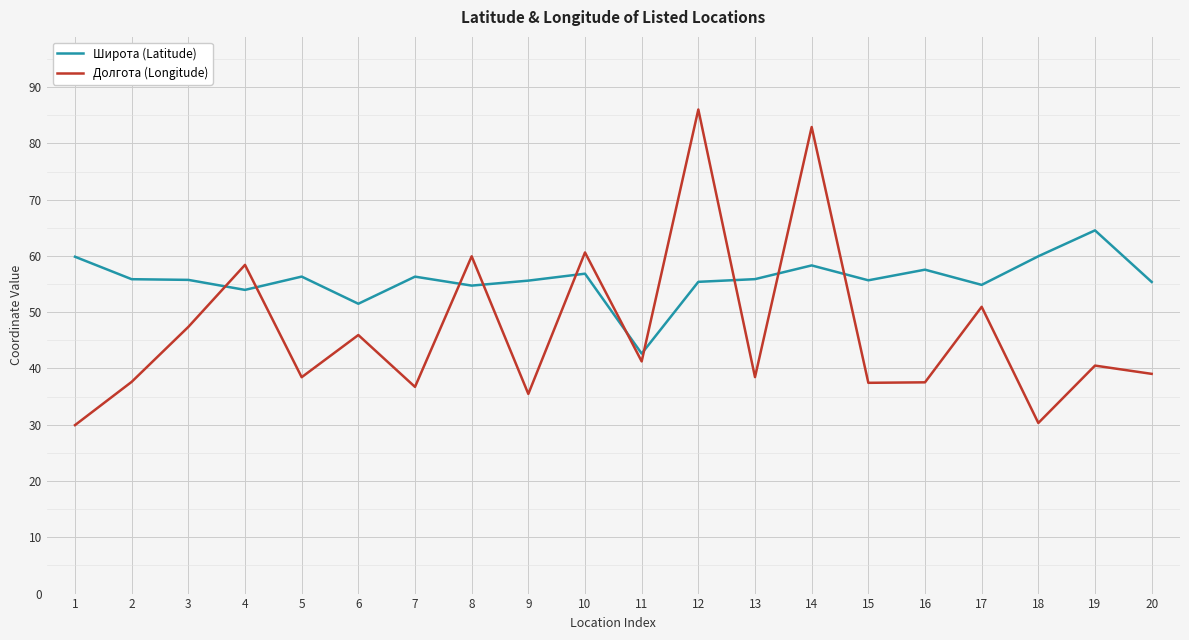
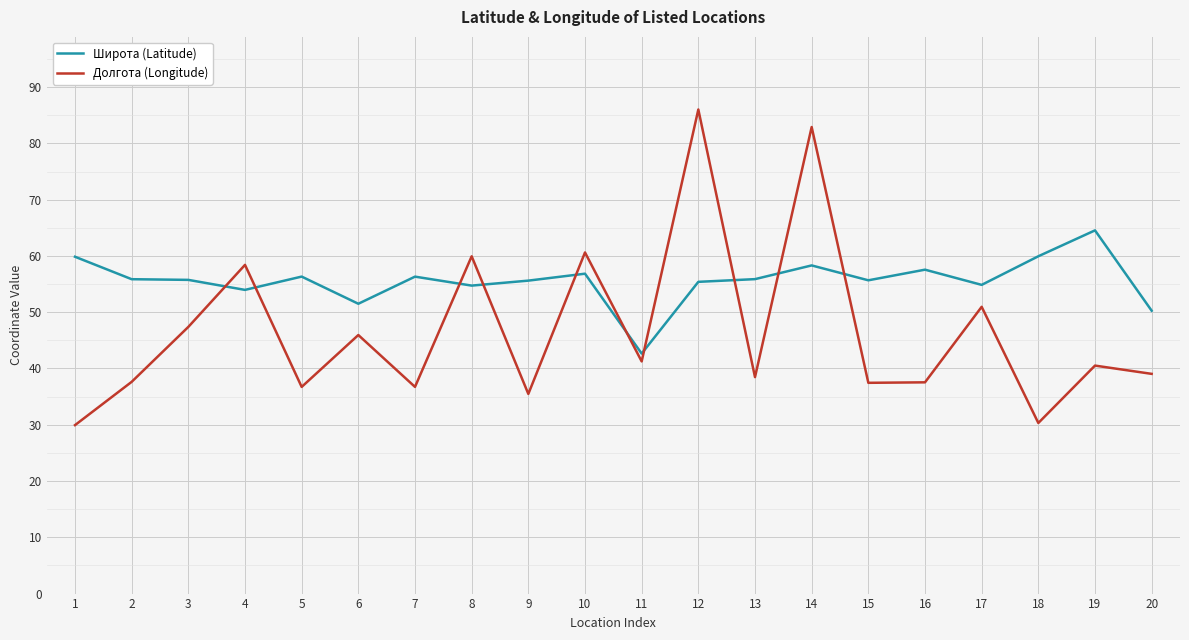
  {
    "Широта (Latitude)": {
      "1": 60,
      "2": 56,
      "3": 56,
      "4": 54,
      "5": 56,
      "6": 52,
      "7": 56,
      "8": 55,
      "9": 56,
      "10": 57,
      "11": 43,
      "12": 55,
      "13": 56,
      "14": 58,
      "15": 56,
      "16": 58,
      "17": 55,
      "18": 60,
      "19": 65,
-     "20": 55
+     "20": 50
    },
    "Долгота (Longitude)": {
      "1": 30,
      "2": 38,
      "3": 47,
      "4": 58,
-     "5": 38,
+     "5": 37,
      "6": 46,
      "7": 37,
      "8": 60,
      "9": 35,
      "10": 61,
      "11": 41,
      "12": 86,
      "13": 38,
      "14": 83,
      "15": 37,
      "16": 38,
      "17": 51,
      "18": 30,
      "19": 41,
      "20": 39
    }
  }
